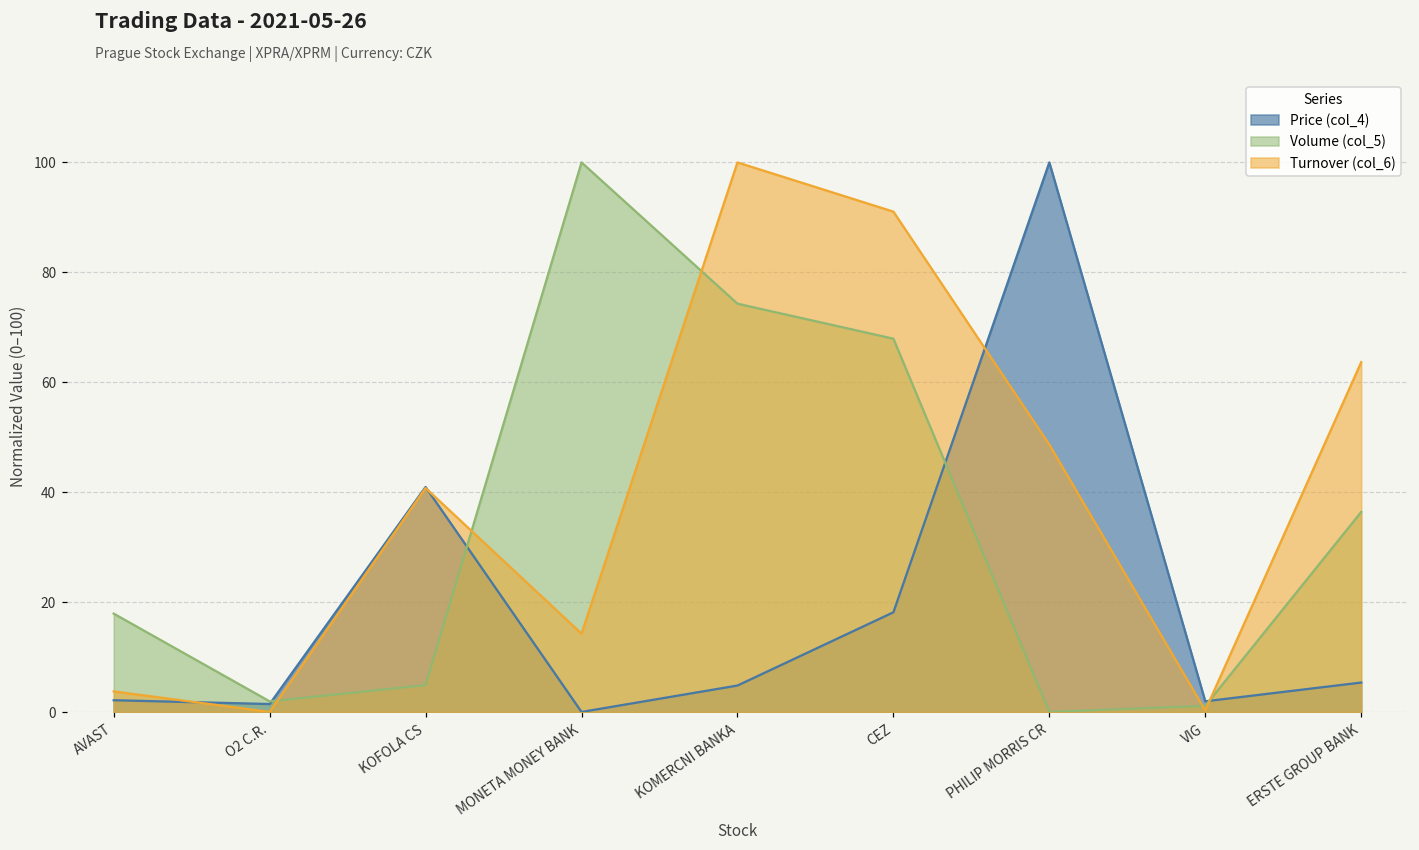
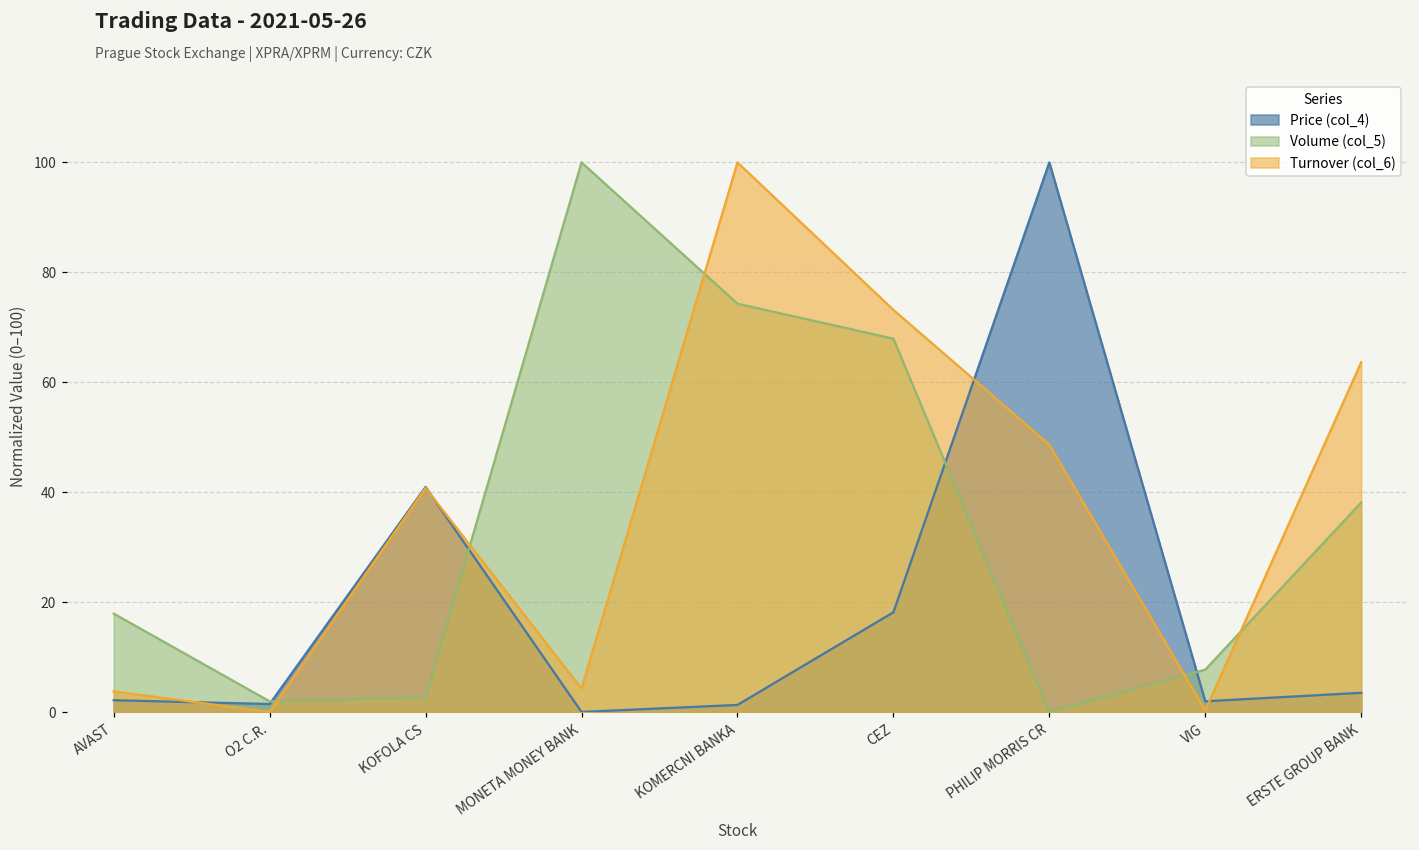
  {
    "Price (col_4)": {
      "AVAST": 2,
      "MONETA MONEY BANK": 0,
-     "KOMERCNI BANKA": 5,
+     "KOMERCNI BANKA": 1,
      "CEZ": 18,
      "PHILIP MORRIS CR": 100,
      "VIG": 2,
-     "ERSTE GROUP BANK": 5
+     "ERSTE GROUP BANK": 3
    },
    "Volume (col_5)": {
      "AVAST": 18,
-     "KOFOLA CS": 5,
+     "KOFOLA CS": 3,
      "MONETA MONEY BANK": 100,
      "KOMERCNI BANKA": 74,
      "CEZ": 68,
      "PHILIP MORRIS CR": 0,
-     "VIG": 1,
-     "ERSTE GROUP BANK": 36
+     "VIG": 8,
+     "ERSTE GROUP BANK": 38
    },
    "Turnover (col_6)": {
      "AVAST": 4,
      "O2 C.R.": 0,
-     "MONETA MONEY BANK": 14,
+     "MONETA MONEY BANK": 4,
      "KOMERCNI BANKA": 100,
-     "CEZ": 91,
+     "CEZ": 73,
      "PHILIP MORRIS CR": 49,
      "VIG": 0,
      "ERSTE GROUP BANK": 64
    }
  }
